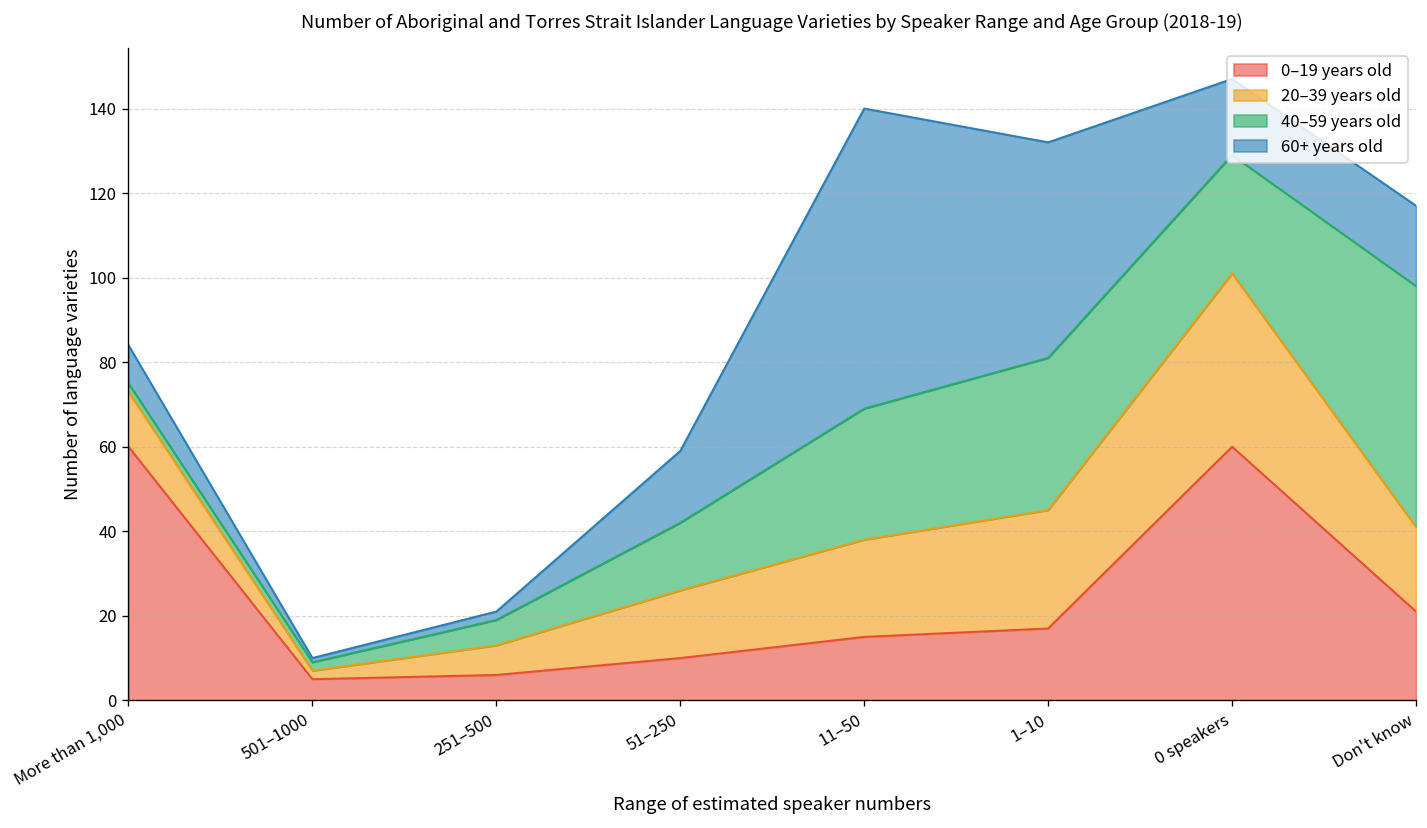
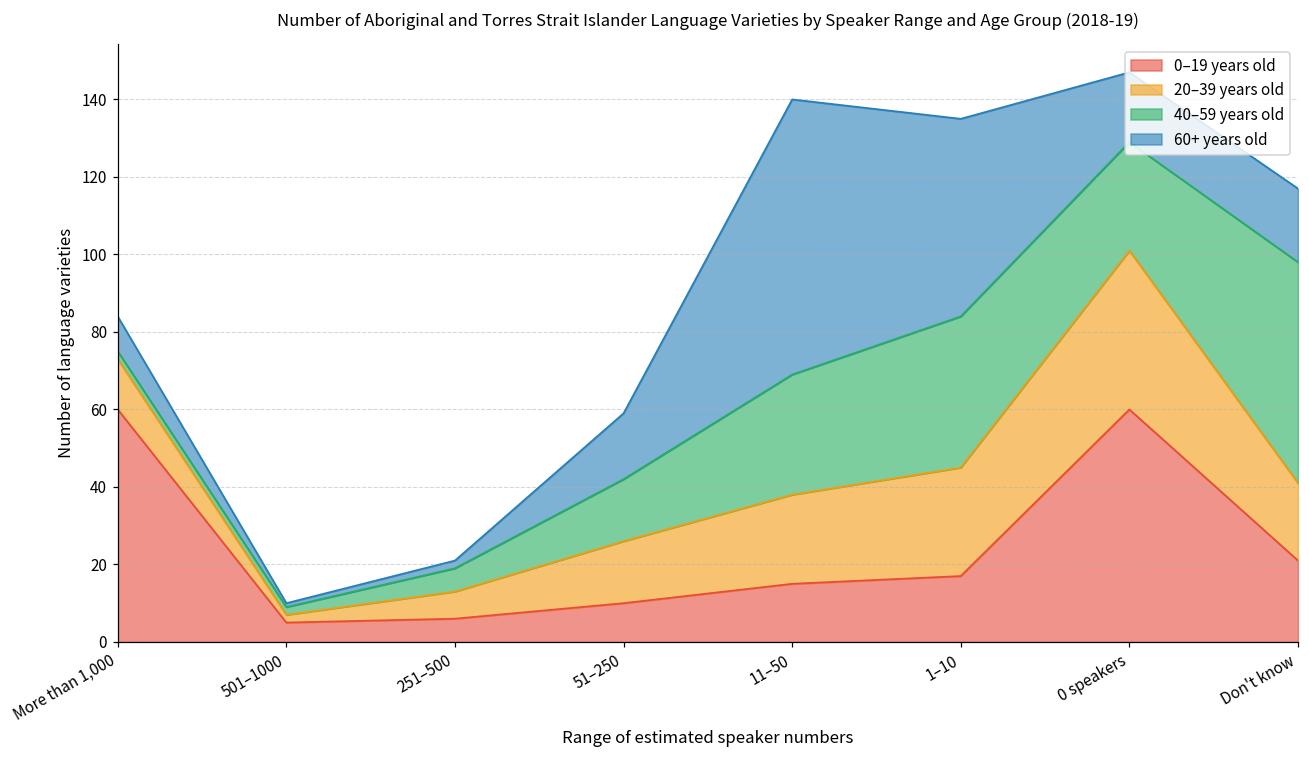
  {
    "0–19 years old": {
      "More than 1,000": 60,
      "501–1000": 5,
      "251–500": 6,
      "51–250": 10,
      "11–50": 15,
      "1–10": 17,
      "0 speakers": 60,
      "Don't know": 21
    },
    "20–39 years old": {
      "More than 1,000": 13,
      "501–1000": 2,
      "251–500": 7,
      "51–250": 16,
      "11–50": 23,
      "1–10": 28,
      "0 speakers": 41,
      "Don't know": 20
    },
    "40–59 years old": {
      "More than 1,000": 2,
      "501–1000": 2,
      "251–500": 6,
      "51–250": 16,
      "11–50": 31,
-     "1–10": 36,
+     "1–10": 39,
      "Don't know": 57
    },
    "60+ years old": {
      "More than 1,000": 9,
      "501–1000": 1,
      "251–500": 2,
      "51–250": 17,
      "11–50": 71,
      "1–10": 51,
      "Don't know": 19
    }
  }
